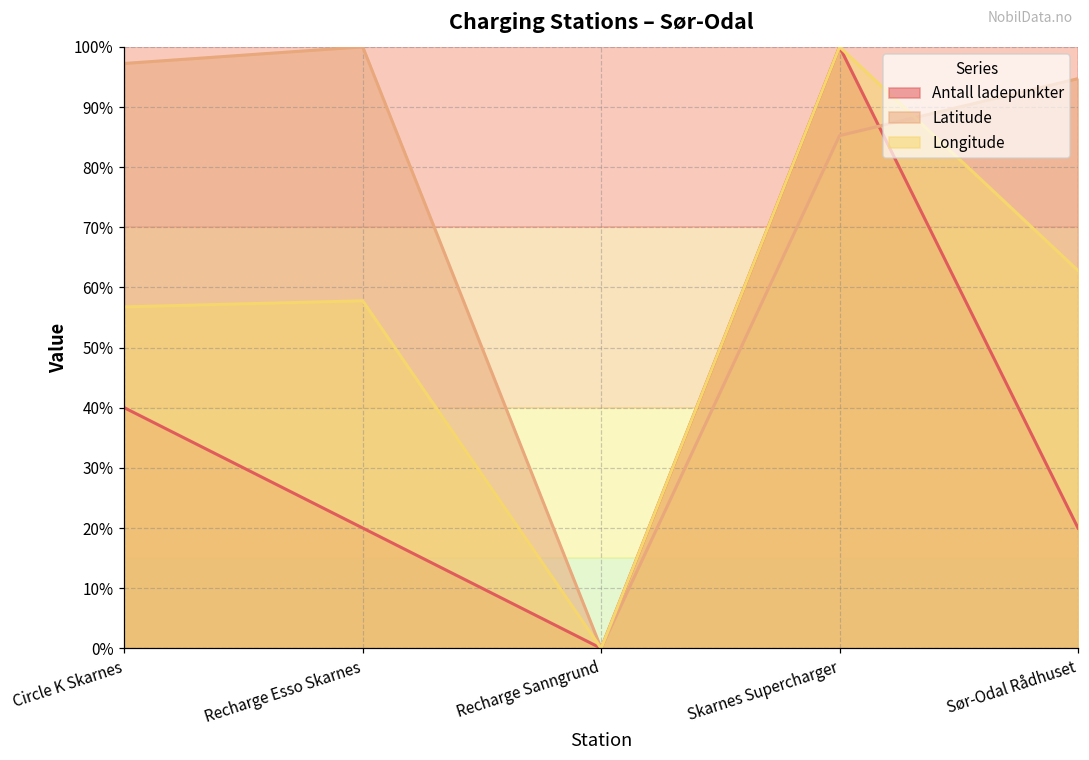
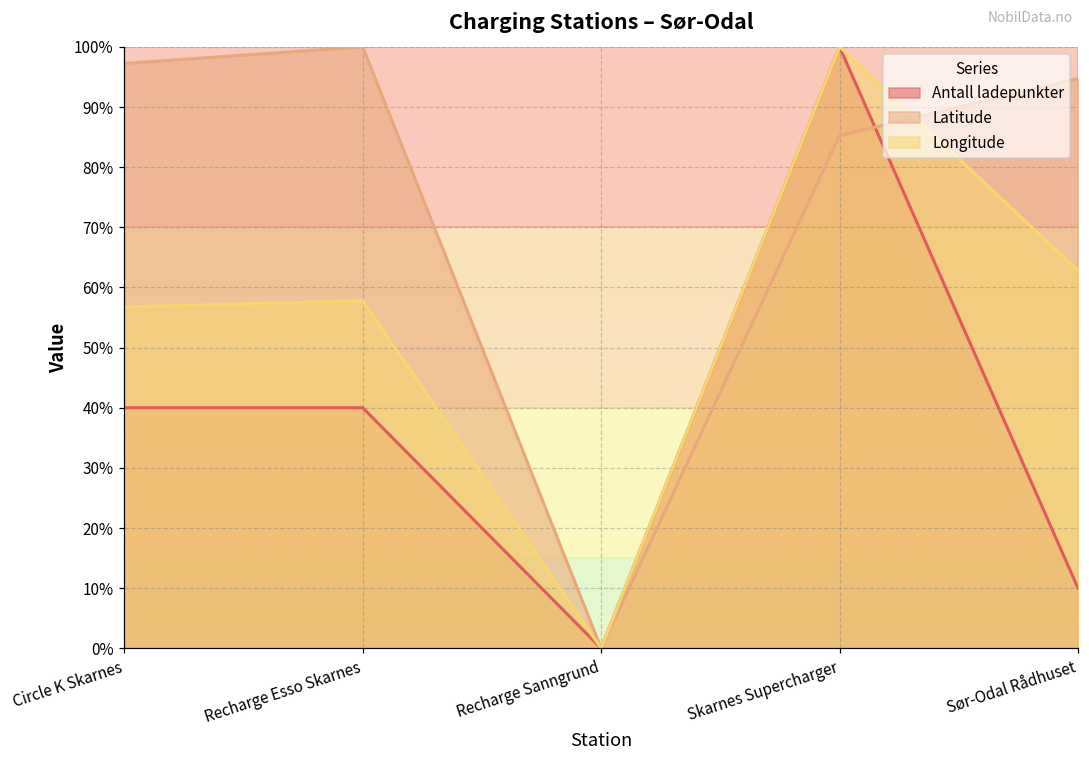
  {
    "Antall ladepunkter": {
      "Circle K Skarnes": "40%",
-     "Recharge Esso Skarnes": "20%",
-     "Sør-Odal Rådhuset": "20%"
+     "Recharge Esso Skarnes": "40%",
+     "Sør-Odal Rådhuset": "10%"
    }
  }
